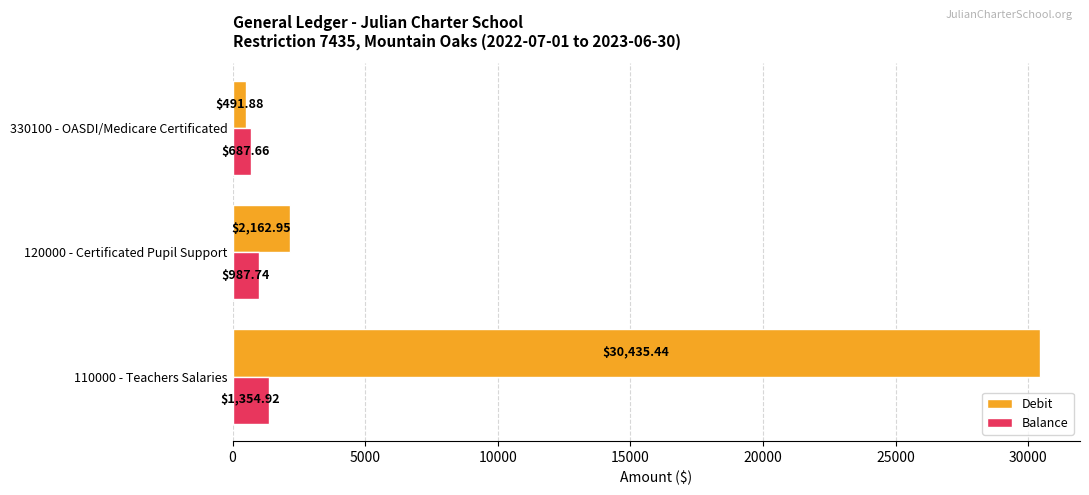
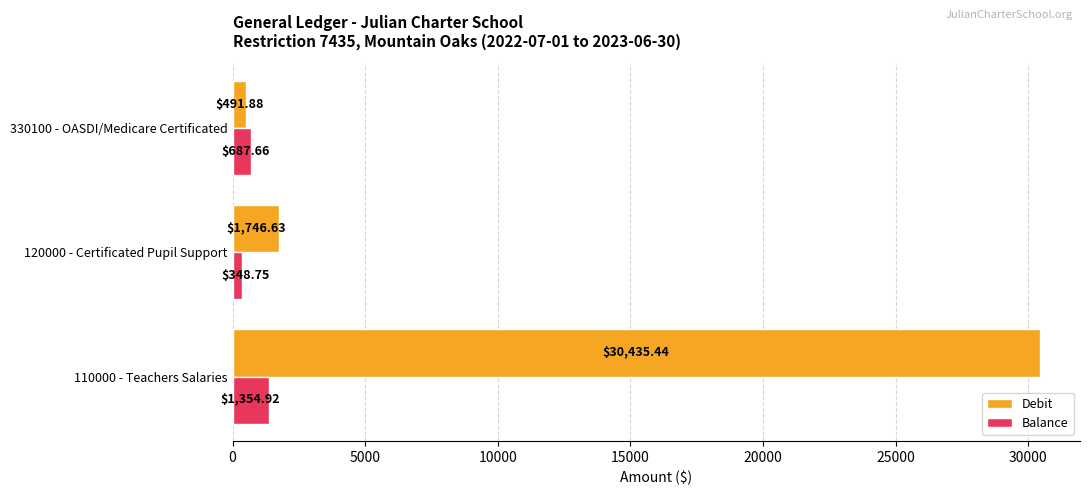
  {
    "Debit": {
      "330100 - OASDI/Medicare Certificated": "$491.88",
-     "120000 - Certificated Pupil Support": "$2,162.95",
+     "120000 - Certificated Pupil Support": "$1,746.63",
      "110000 - Teachers Salaries": "$30,435.44"
    },
    "Balance": {
      "330100 - OASDI/Medicare Certificated": "$687.66",
-     "120000 - Certificated Pupil Support": "$987.74",
+     "120000 - Certificated Pupil Support": "$348.75",
      "110000 - Teachers Salaries": "$1,354.92"
    }
  }
